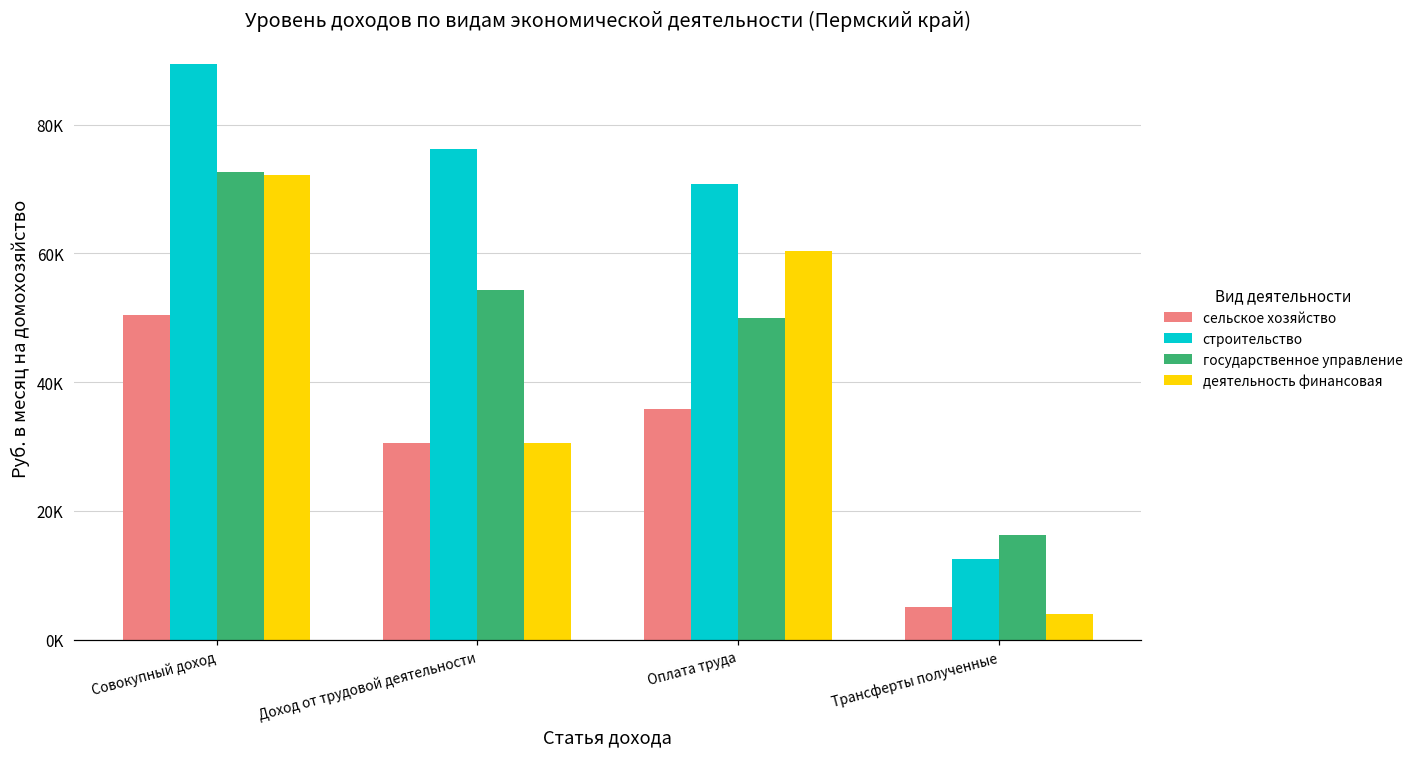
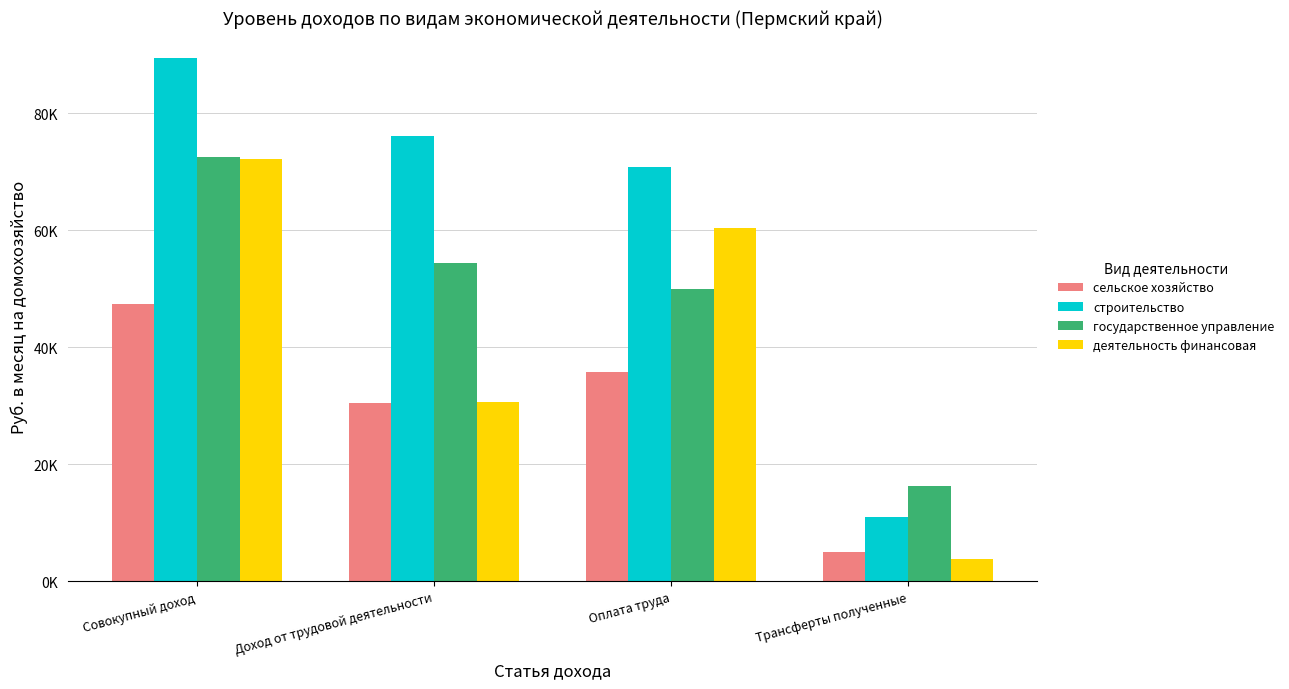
  {
    "сельское хозяйство": {
-     "Совокупный доход": 50000,
+     "Совокупный доход": 47000,
      "Доход от трудовой деятельности": 31000,
      "Оплата труда": 36000,
      "Трансферты полученные": 5000
    },
    "строительство": {
      "Совокупный доход": 89000,
      "Доход от трудовой деятельности": 76000,
      "Оплата труда": 71000,
-     "Трансферты полученные": 12000
+     "Трансферты полученные": 11000
    },
    "государственное управление": {
      "Совокупный доход": 73000,
      "Доход от трудовой деятельности": 54000,
      "Оплата труда": 50000,
      "Трансферты полученные": 16000
    },
    "деятельность финансовая": {
      "Совокупный доход": 72000,
      "Доход от трудовой деятельности": 31000,
      "Оплата труда": 60000,
      "Трансферты полученные": 4000
    }
  }
